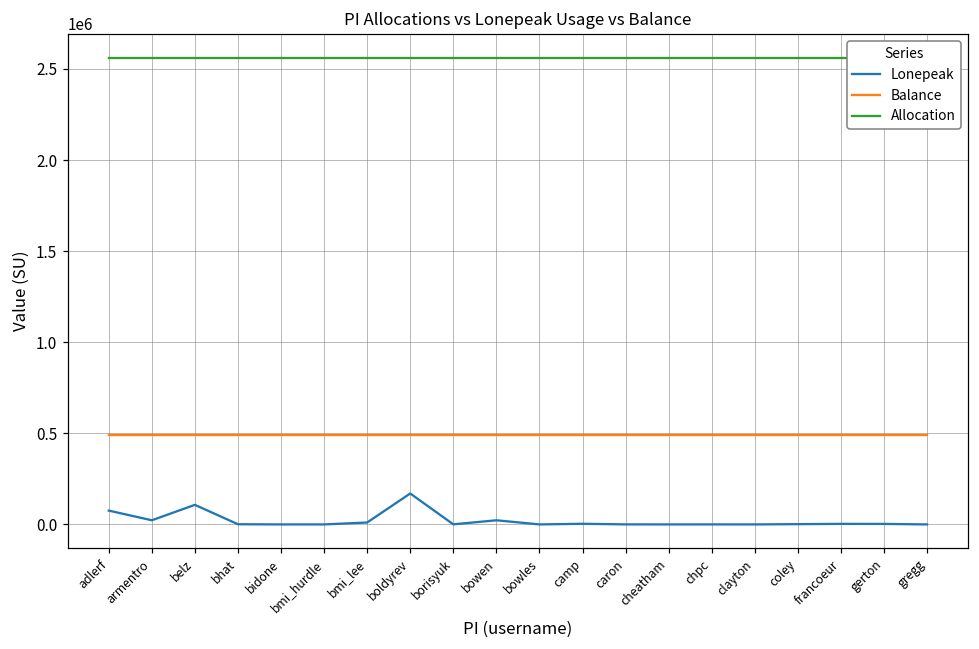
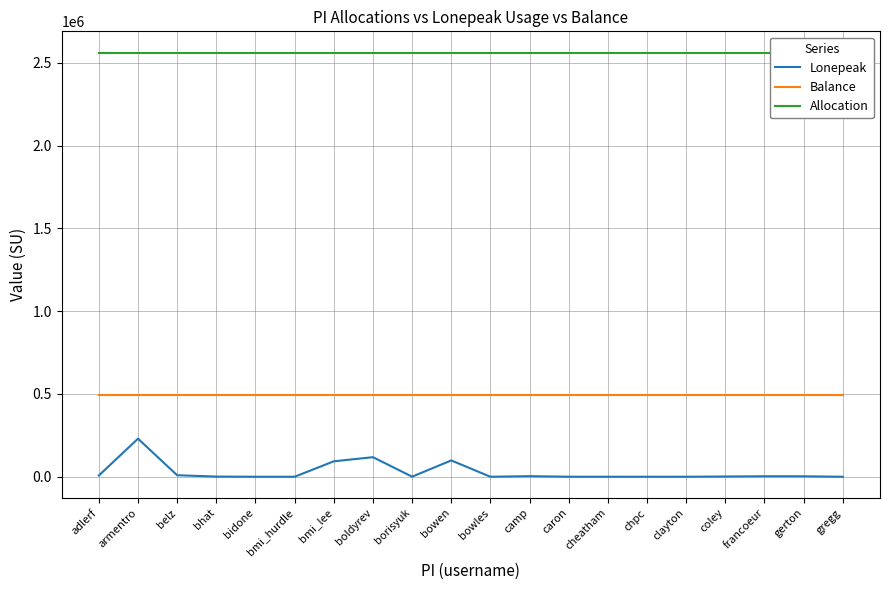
  {
    "Lonepeak": {
-     "adlerf": 80000,
-     "armentro": 20000,
-     "belz": 110000,
+     "adlerf": 10000,
+     "armentro": 230000,
+     "belz": 10000,
      "bhat": 0,
      "bidone": 0,
      "bmi_hurdle": 0,
-     "bmi_lee": 10000,
-     "boldyrev": 170000,
+     "bmi_lee": 90000,
+     "boldyrev": 120000,
      "borisyuk": 0,
-     "bowen": 20000,
+     "bowen": 100000,
      "bowles": 0,
      "camp": 0,
      "caron": 0,
      "cheatham": 0,
      "chpc": 0,
      "clayton": 0,
      "coley": 0,
      "francoeur": 0,
      "gerton": 0,
      "gregg": 0
    },
    "Balance": {
      "adlerf": 490000,
      "armentro": 490000,
      "belz": 490000,
      "bhat": 490000,
      "bidone": 490000,
      "bmi_hurdle": 490000,
      "bmi_lee": 490000,
      "boldyrev": 490000,
      "borisyuk": 490000,
      "bowen": 490000,
      "bowles": 490000,
      "camp": 490000,
      "caron": 490000,
      "cheatham": 490000,
      "chpc": 490000,
      "clayton": 490000,
      "coley": 490000,
      "francoeur": 490000,
      "gerton": 490000,
      "gregg": 490000
    },
    "Allocation": {
      "adlerf": 2560000,
      "armentro": 2560000,
      "belz": 2560000,
      "bhat": 2560000,
      "bidone": 2560000,
      "bmi_hurdle": 2560000,
      "bmi_lee": 2560000,
      "boldyrev": 2560000,
      "borisyuk": 2560000,
      "bowen": 2560000,
      "bowles": 2560000,
      "camp": 2560000,
      "caron": 2560000,
      "cheatham": 2560000,
      "chpc": 2560000,
      "clayton": 2560000,
      "coley": 2560000,
      "francoeur": 2560000
    }
  }
